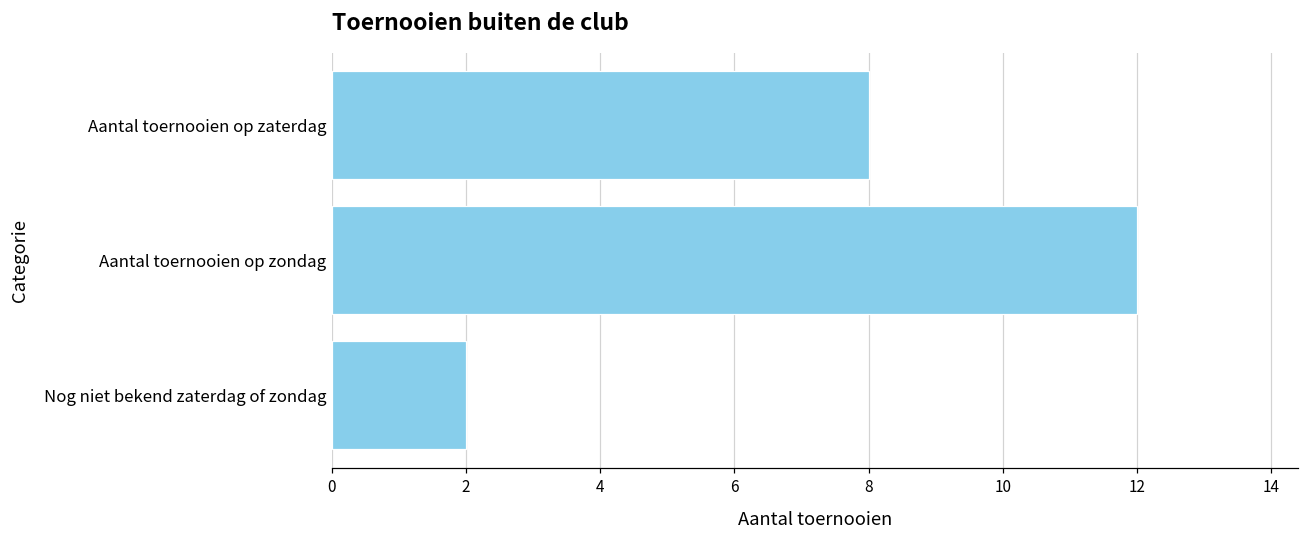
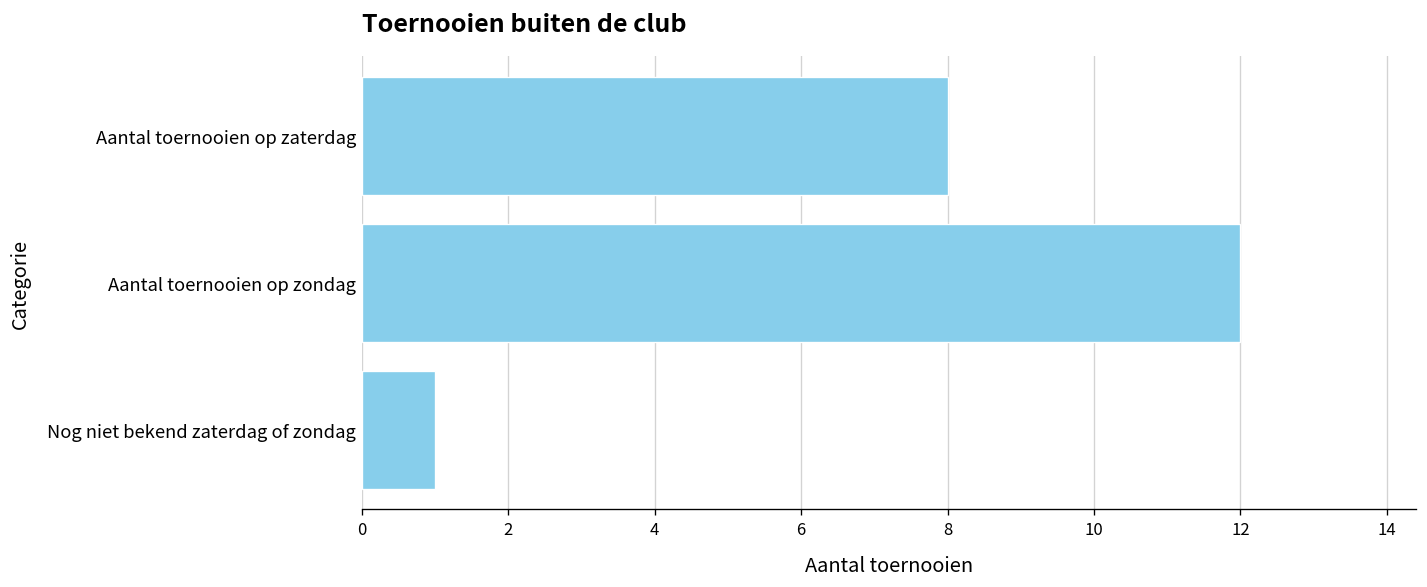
  {
    "Aantal toernooien op zaterdag": 8,
    "Aantal toernooien op zondag": 12,
-   "Nog niet bekend zaterdag of zondag": 2
+   "Nog niet bekend zaterdag of zondag": 1
  }
